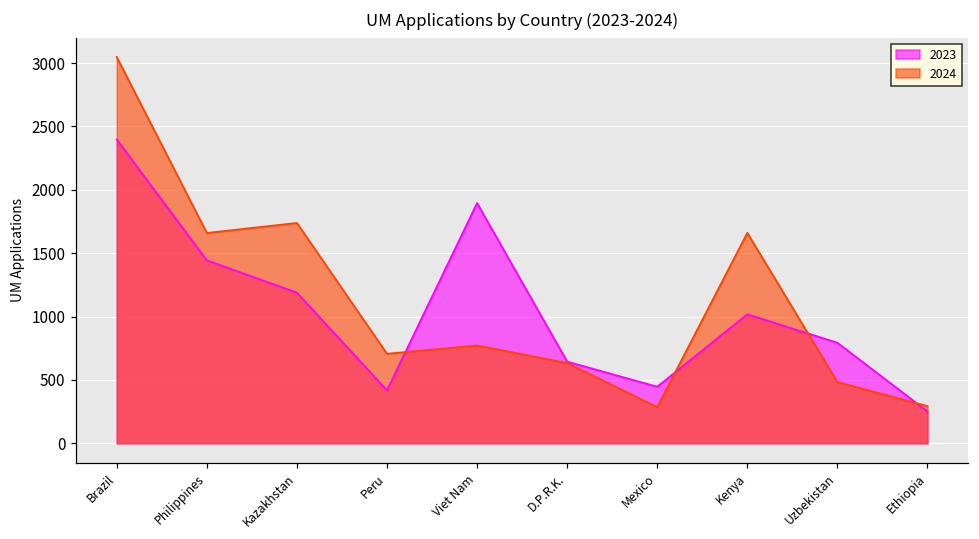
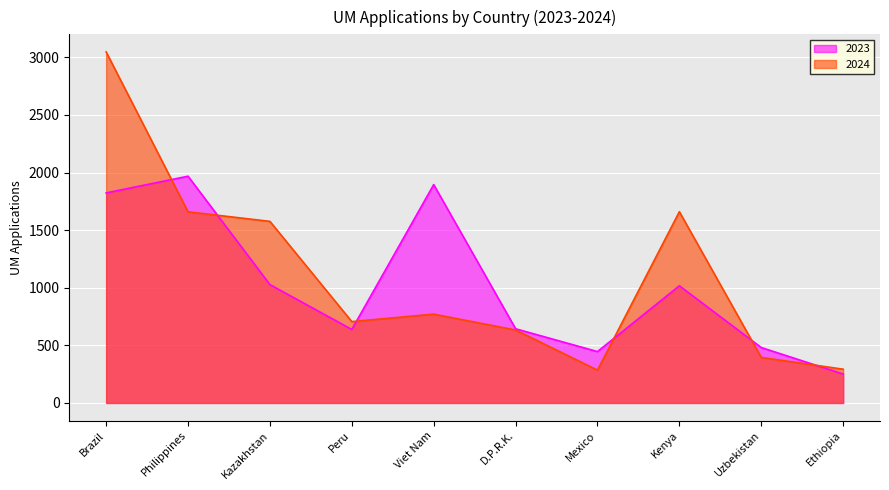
  {
    "2023": {
-     "Brazil": 2400,
-     "Philippines": 1440,
-     "Kazakhstan": 1190,
-     "Peru": 420,
+     "Brazil": 1820,
+     "Philippines": 1970,
+     "Kazakhstan": 1030,
+     "Peru": 640,
      "Viet Nam": 1900,
      "Mexico": 450,
      "Kenya": 1020,
-     "Uzbekistan": 790,
+     "Uzbekistan": 480,
      "Ethiopia": 250
    },
    "2024": {
      "Brazil": 3050,
      "Philippines": 1660,
-     "Kazakhstan": 1740,
+     "Kazakhstan": 1580,
      "Peru": 710,
      "Viet Nam": 770,
      "Mexico": 290,
      "Kenya": 1660,
-     "Uzbekistan": 480,
+     "Uzbekistan": 400,
      "Ethiopia": 290
    }
  }
